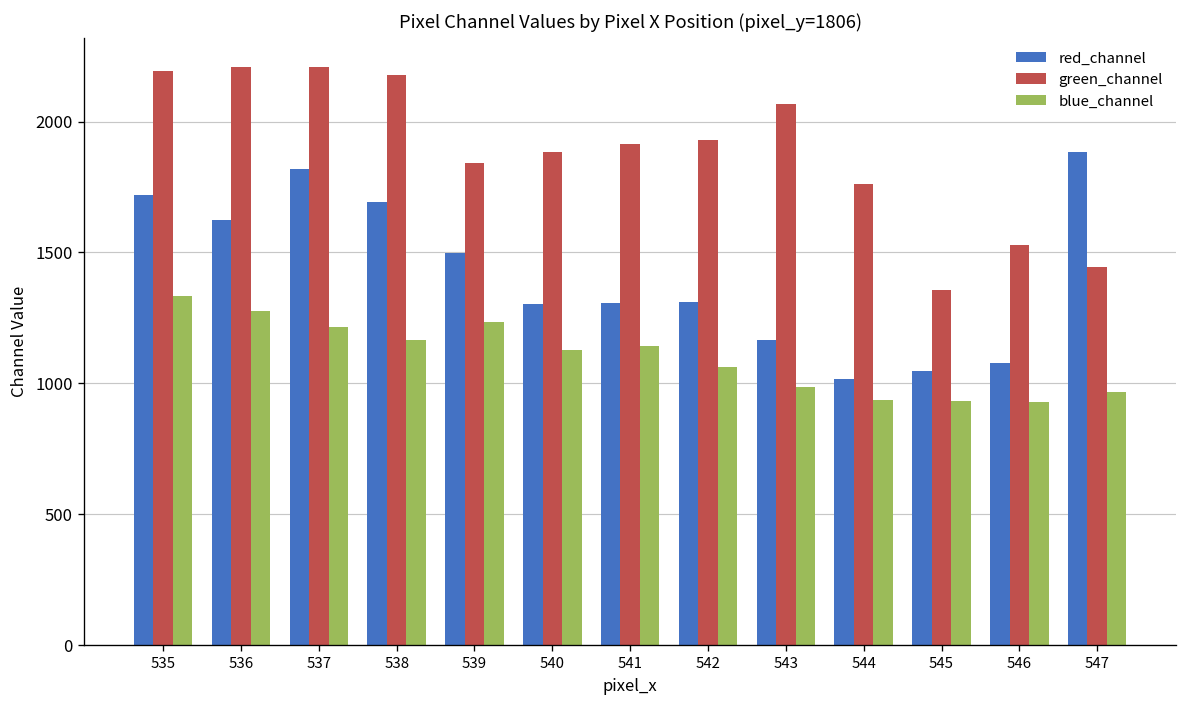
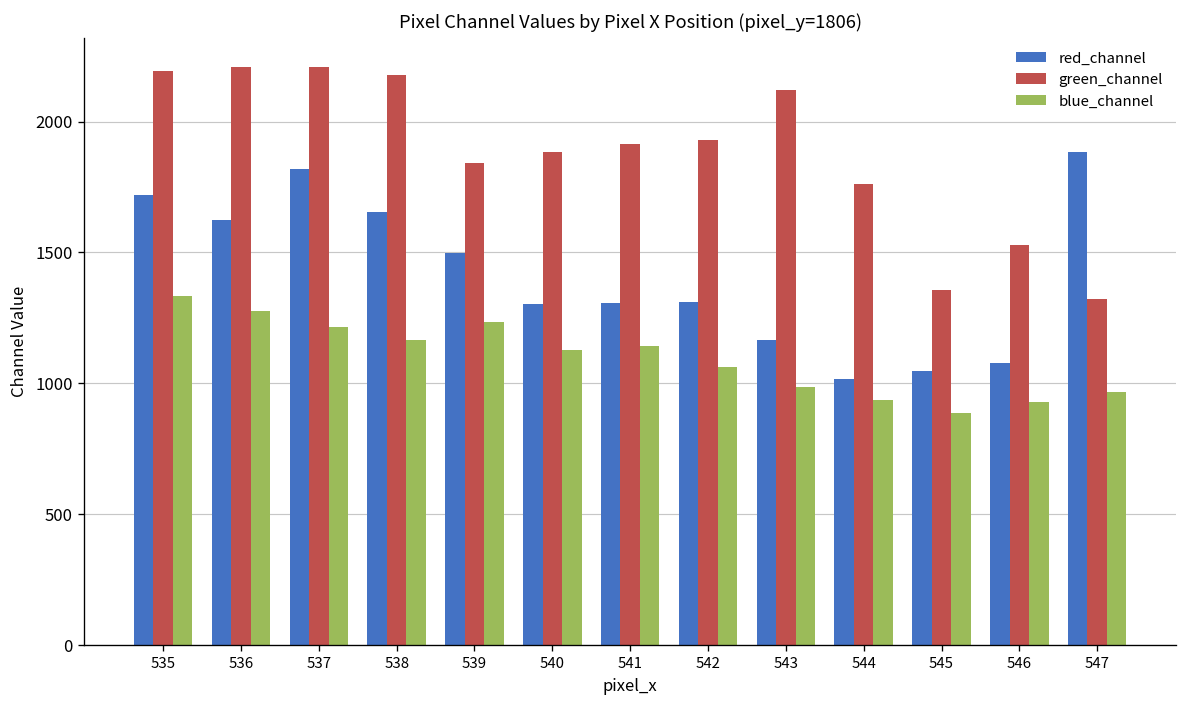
  {
    "red_channel": {
      "535": 1720,
      "536": 1620,
      "537": 1820,
-     "538": 1690,
+     "538": 1650,
      "539": 1500,
      "540": 1300,
      "541": 1310,
      "542": 1310,
      "543": 1160,
      "544": 1020,
      "545": 1050,
      "546": 1080,
      "547": 1880
    },
    "green_channel": {
      "535": 2190,
      "536": 2210,
      "537": 2210,
      "538": 2180,
      "539": 1840,
      "540": 1880,
      "541": 1920,
      "542": 1930,
-     "543": 2070,
+     "543": 2120,
      "544": 1760,
      "545": 1360,
      "546": 1530,
-     "547": 1440
+     "547": 1320
    },
    "blue_channel": {
      "535": 1330,
      "536": 1280,
      "537": 1220,
      "538": 1160,
      "539": 1240,
      "540": 1130,
      "541": 1140,
      "542": 1060,
      "543": 990,
      "544": 940,
-     "545": 930,
+     "545": 890,
      "546": 930,
      "547": 970
    }
  }
